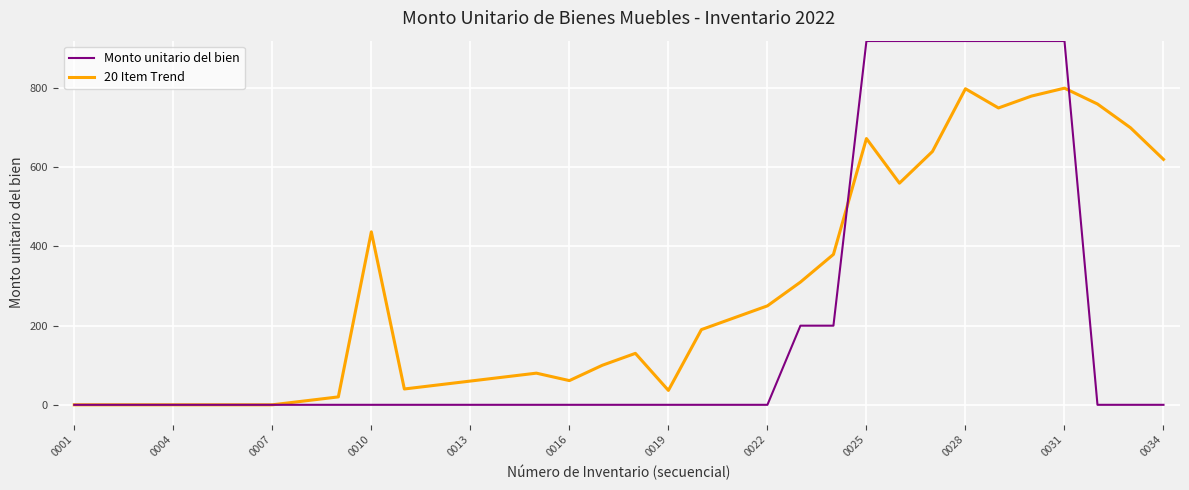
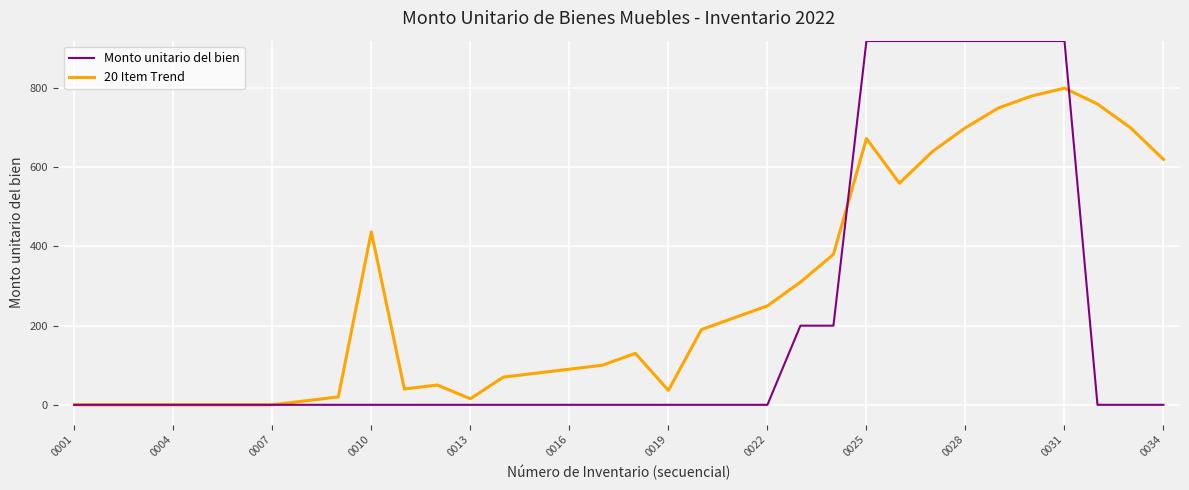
  {
    "Monto unitario del bien": {
      "0010": 0,
      "0013": 0,
      "0016": 0,
      "0019": 0,
      "0022": 0,
      "0025": 920,
      "0028": 920,
      "0031": 920,
      "0034": 0
    },
    "20 Item Trend": {
      "0010": 440,
-     "0013": 60,
-     "0016": 60,
+     "0013": 20,
+     "0016": 90,
      "0019": 40,
      "0022": 250,
      "0025": 670,
-     "0028": 800,
+     "0028": 700,
      "0031": 800,
      "0034": 620
    }
  }
